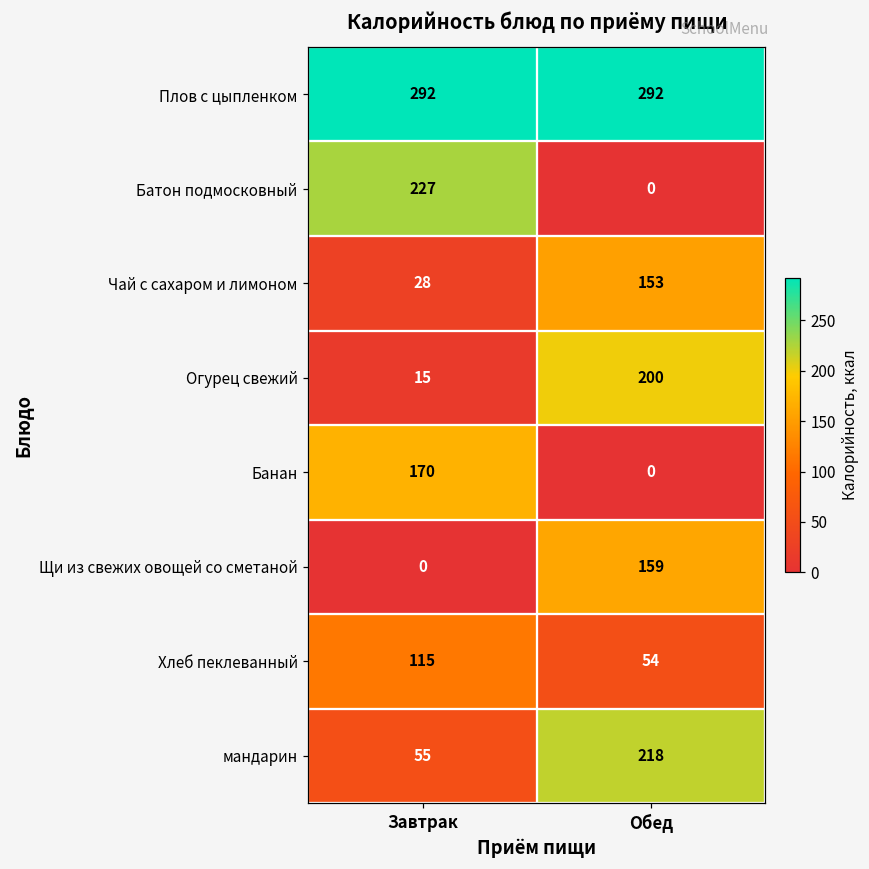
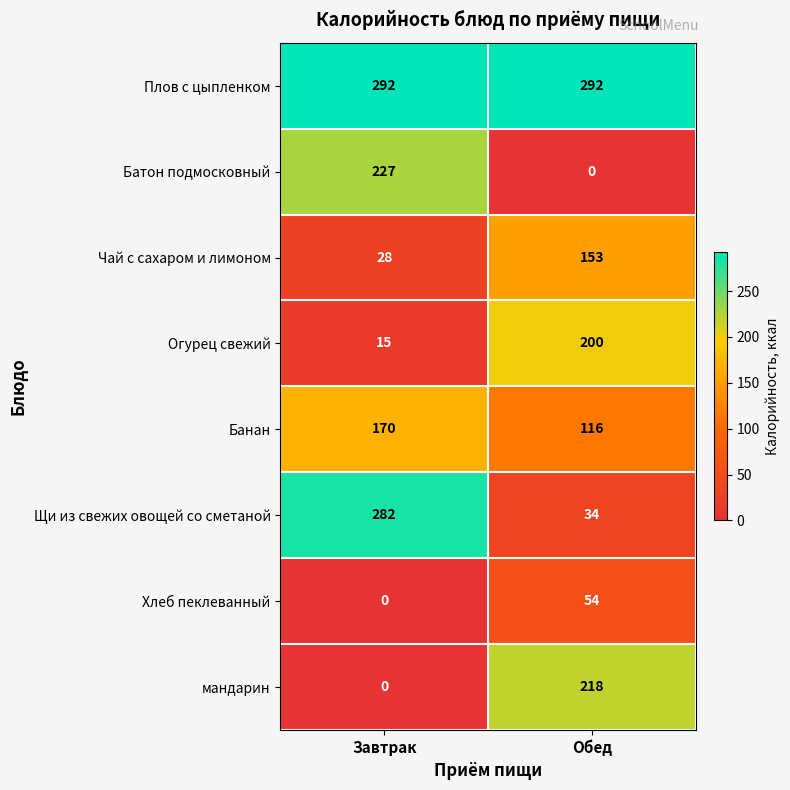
  {
    "Плов с цыпленком": {
      "Завтрак": 292,
      "Обед": 292
    },
    "Батон подмосковный": {
      "Завтрак": 227,
      "Обед": 0
    },
    "Чай с сахаром и лимоном": {
      "Завтрак": 28,
      "Обед": 153
    },
    "Огурец свежий": {
      "Завтрак": 15,
      "Обед": 200
    },
    "Банан": {
      "Завтрак": 170,
-     "Обед": 0
+     "Обед": 116
    },
    "Щи из свежих овощей со сметаной": {
-     "Завтрак": 0,
-     "Обед": 159
+     "Завтрак": 282,
+     "Обед": 34
    },
    "Хлеб пеклеванный": {
-     "Завтрак": 115,
+     "Завтрак": 0,
      "Обед": 54
    },
    "мандарин": {
-     "Завтрак": 55,
+     "Завтрак": 0,
      "Обед": 218
    }
  }
